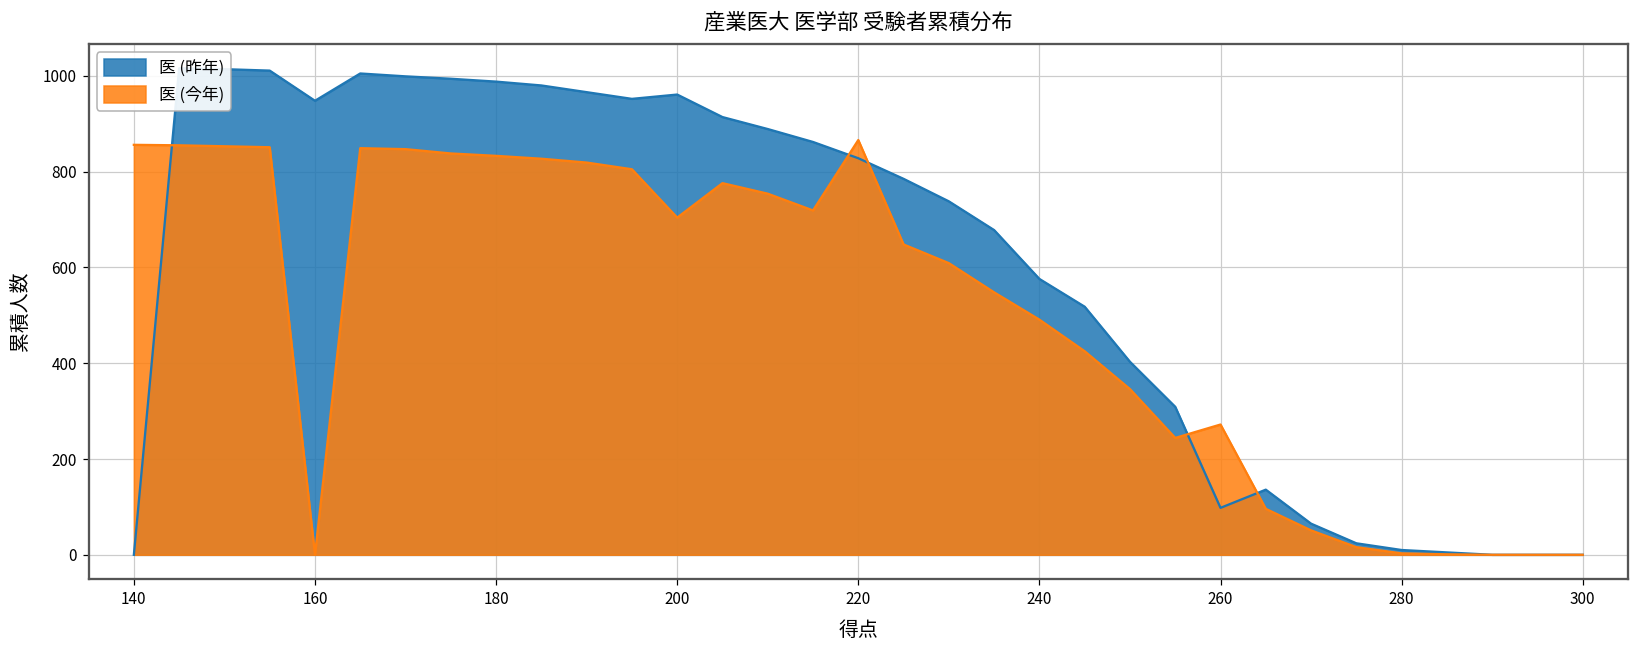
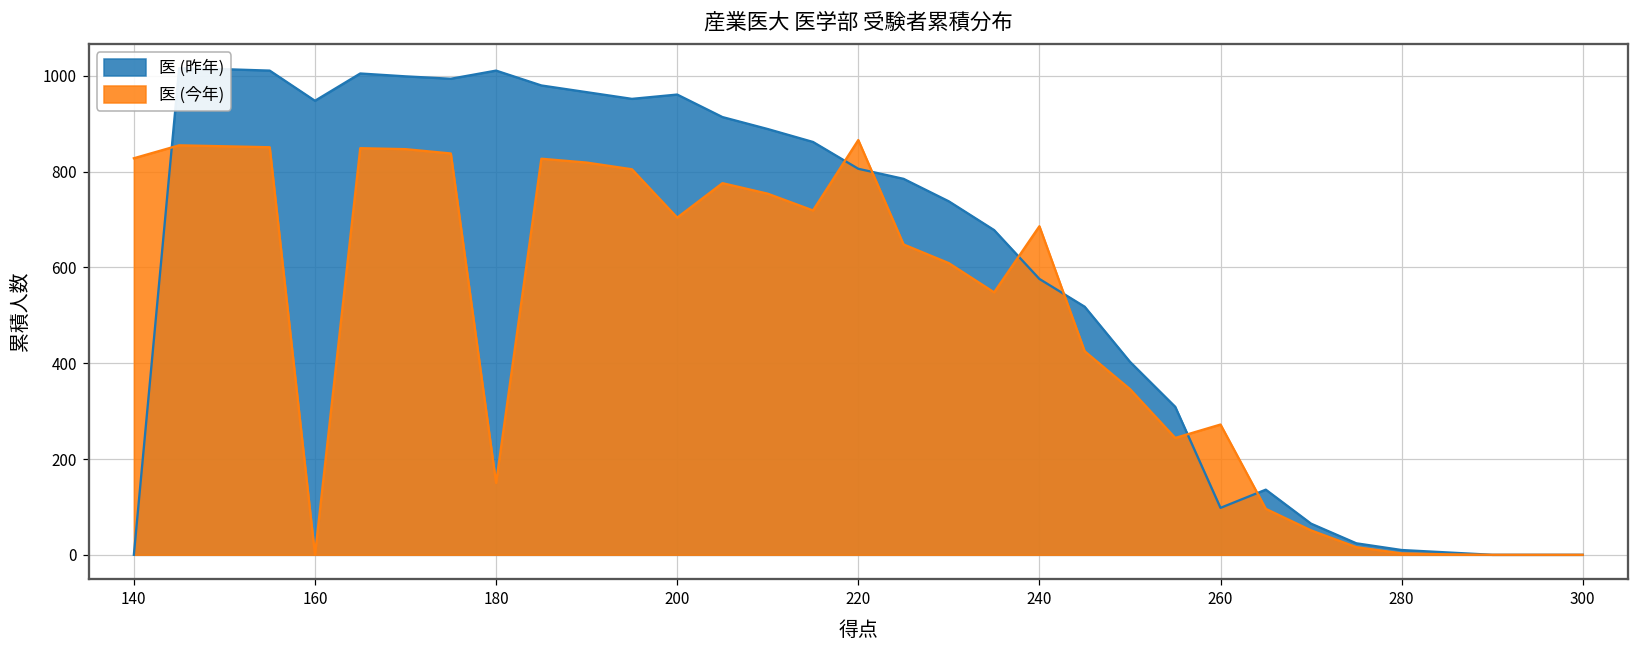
  {
    "医 (昨年)": {
      "140": 0,
      "160": 950,
-     "180": 990,
+     "180": 1010,
      "200": 960,
-     "220": 830,
+     "220": 810,
      "240": 580,
      "260": 100,
      "280": 10
    },
    "医 (今年)": {
-     "140": 860,
+     "140": 830,
      "160": 0,
-     "180": 830,
+     "180": 150,
      "200": 700,
      "220": 870,
-     "240": 490,
+     "240": 690,
      "260": 270,
      "280": 0
    }
  }
